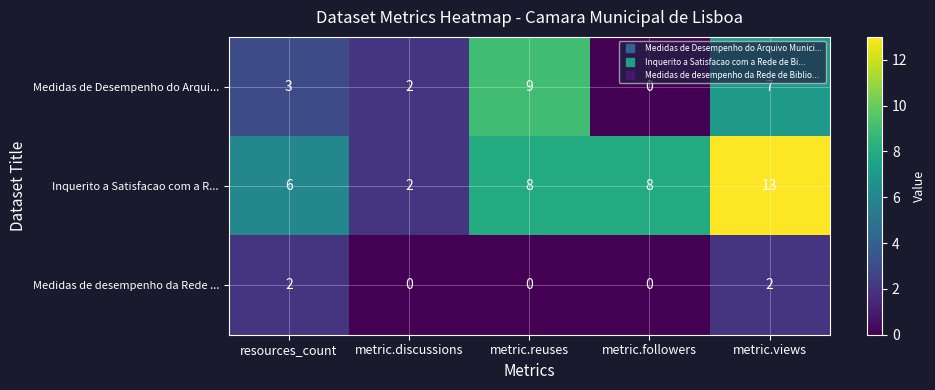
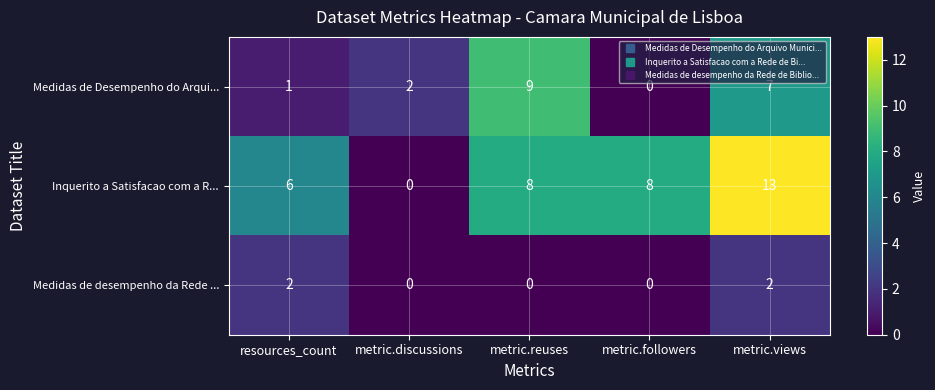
  {
    "Medidas de Desempenho do Arqui...": {
-     "resources_count": 3,
+     "resources_count": 1,
      "metric.discussions": 2,
      "metric.reuses": 9
    },
    "Inquerito a Satisfacao com a R...": {
      "resources_count": 6,
-     "metric.discussions": 2,
+     "metric.discussions": 0,
      "metric.reuses": 8,
      "metric.followers": 8,
      "metric.views": 13
    },
    "Medidas de desempenho da Rede ...": {
      "resources_count": 2,
      "metric.discussions": 0,
      "metric.reuses": 0,
      "metric.followers": 0,
      "metric.views": 2
    }
  }
